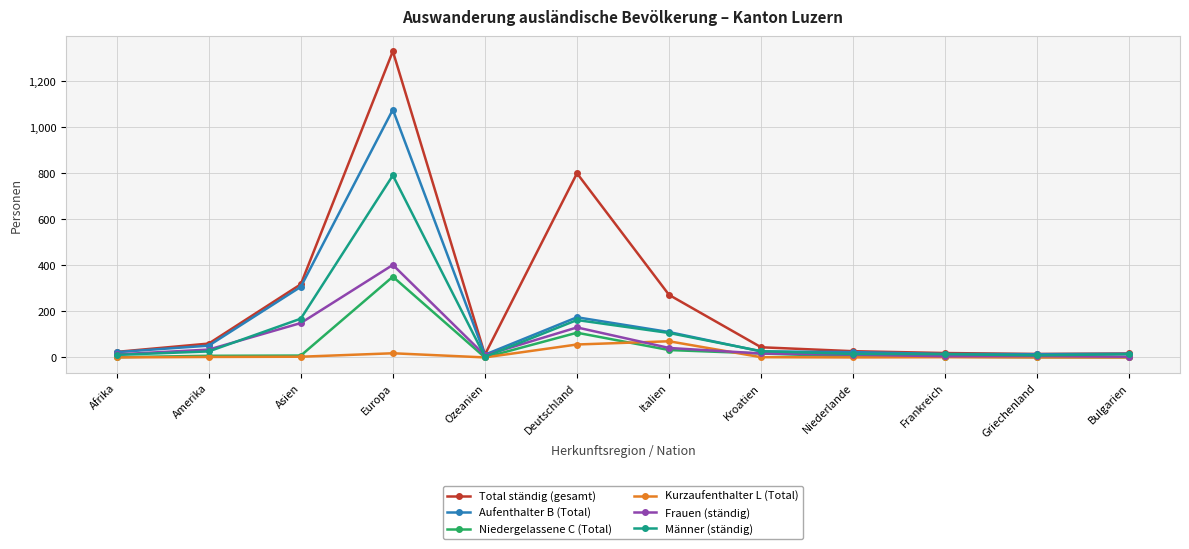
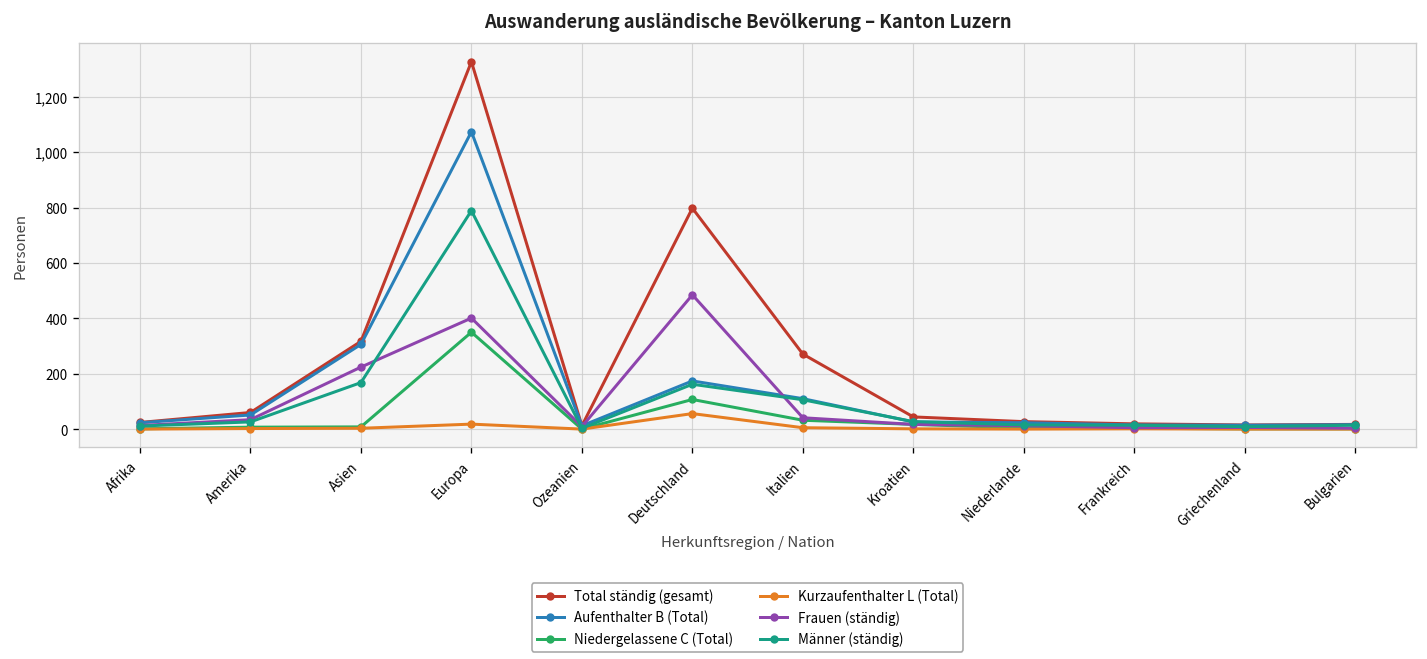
  {
    "Total ständig (gesamt)": {
      "Europa": "1,330",
      "Deutschland": "800",
      "Italien": "270",
      "Kroatien": "40"
    },
    "Aufenthalter B (Total)": {
      "Europa": "1,070",
      "Deutschland": "170"
    },
    "Kurzaufenthalter L (Total)": {
      "Europa": "20",
      "Deutschland": "60",
-     "Italien": "70",
+     "Italien": "10",
      "Kroatien": "0"
    },
    "Frauen (ständig)": {
-     "Asien": "150",
+     "Asien": "220",
      "Europa": "400",
-     "Deutschland": "130"
+     "Deutschland": "490"
    }
  }
